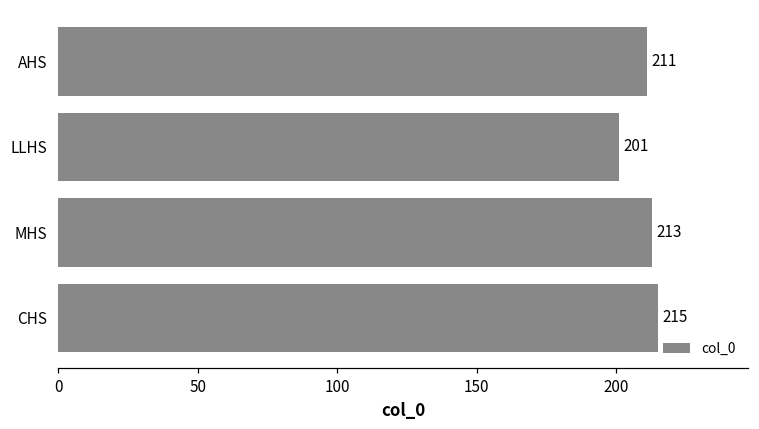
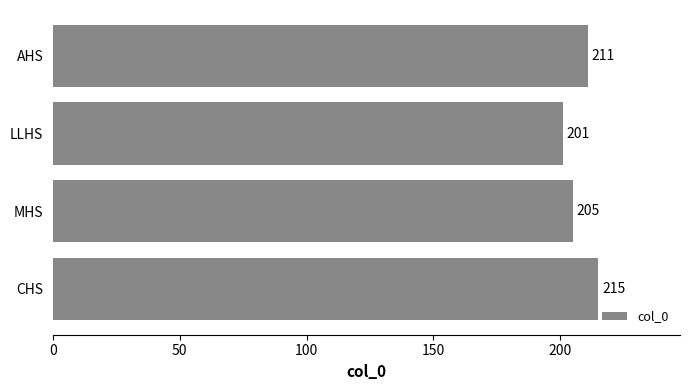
  {
    "AHS": 211,
    "LLHS": 201,
-   "MHS": 213,
+   "MHS": 205,
    "CHS": 215
  }
